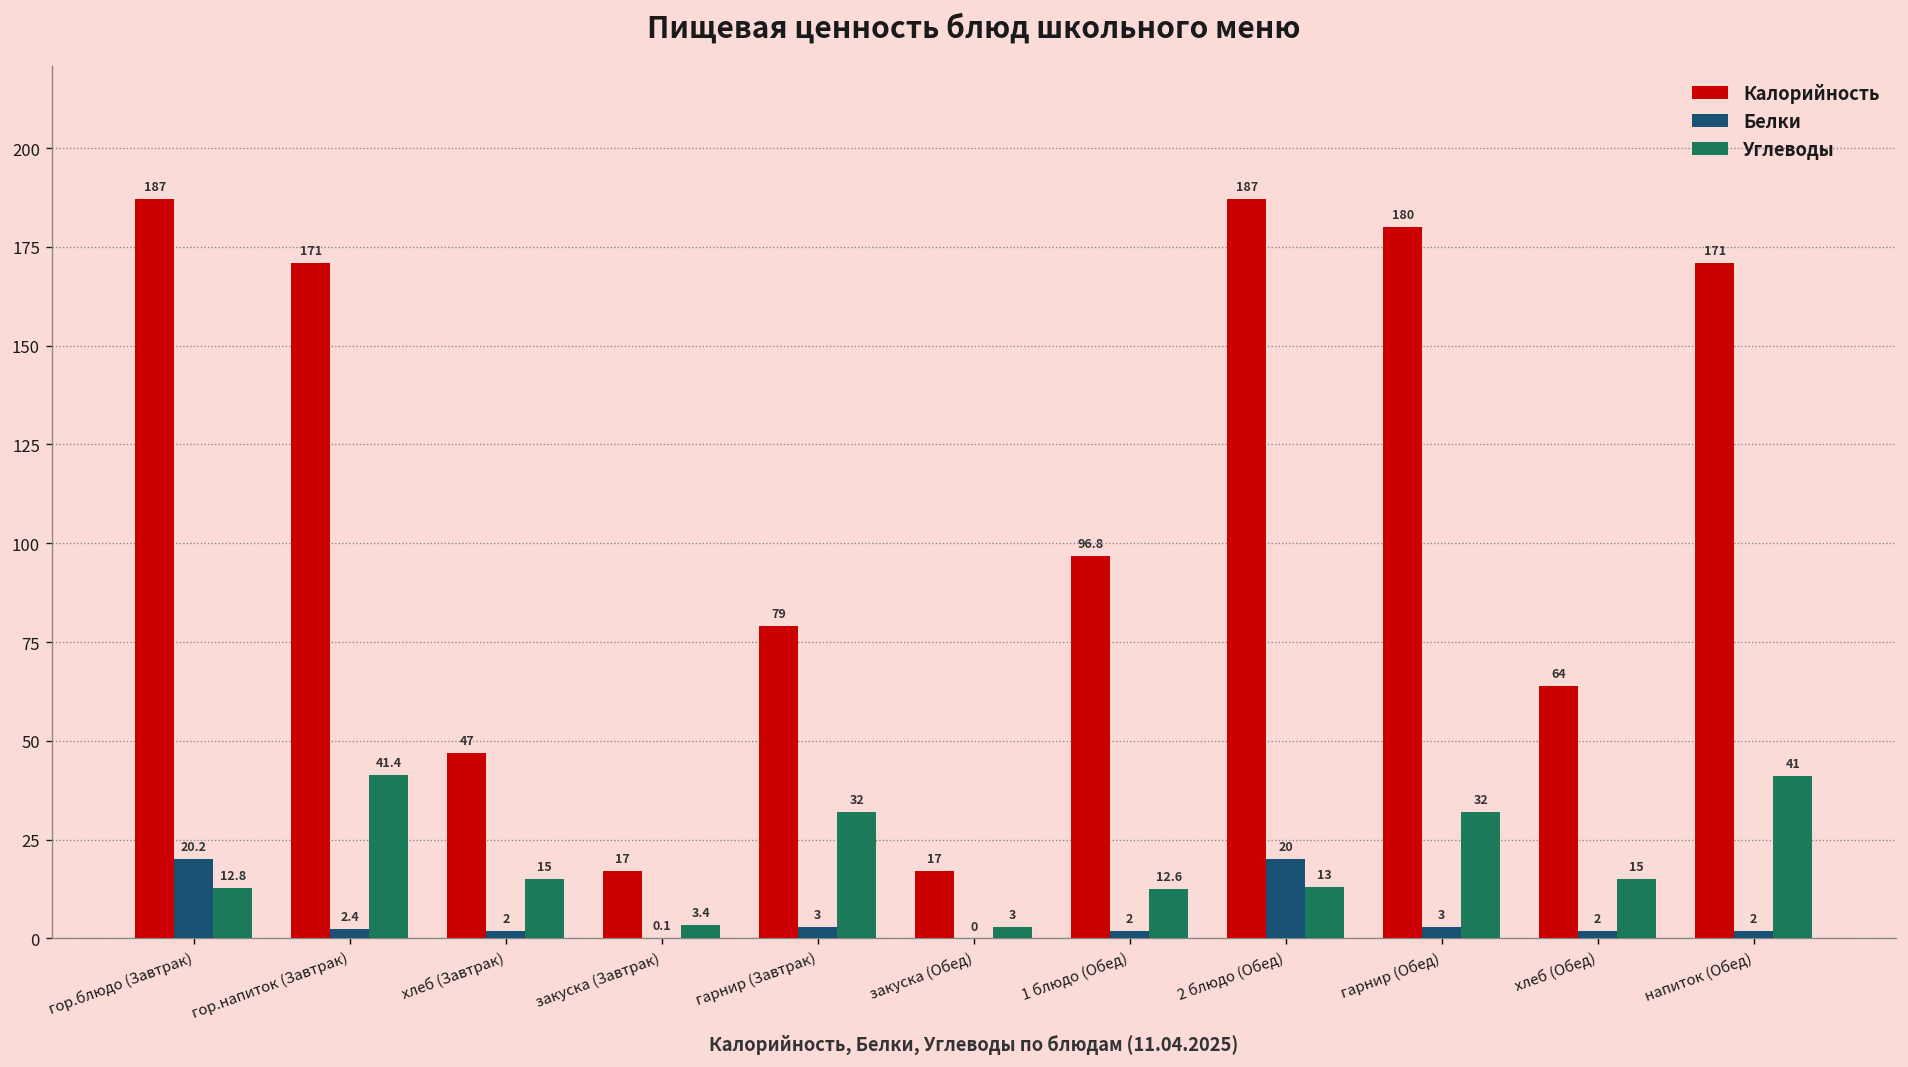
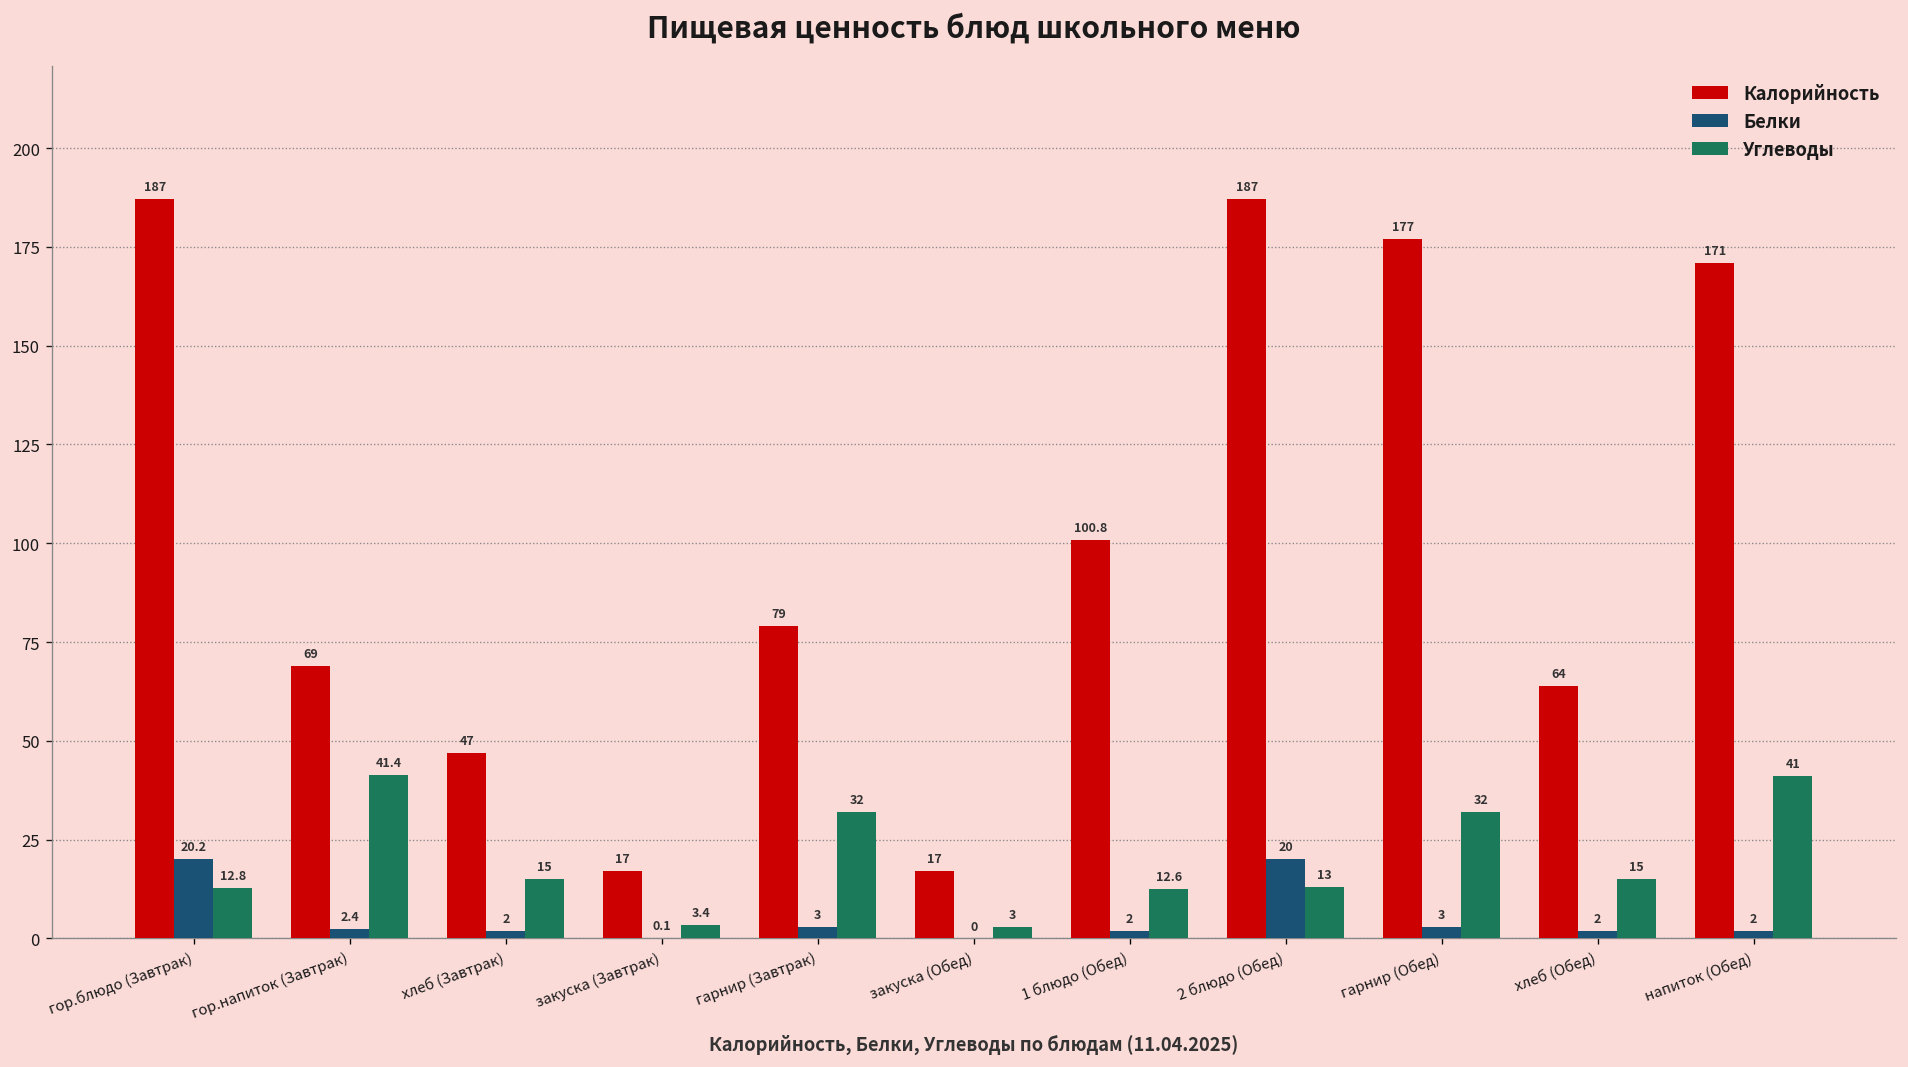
  {
    "Калорийность": {
      "гор.блюдо (Завтрак)": 187,
-     "гор.напиток (Завтрак)": 171,
+     "гор.напиток (Завтрак)": 69,
      "хлеб (Завтрак)": 47,
      "закуска (Завтрак)": 17,
      "гарнир (Завтрак)": 79,
      "закуска (Обед)": 17,
-     "1 блюдо (Обед)": 96.8,
+     "1 блюдо (Обед)": 100.8,
      "2 блюдо (Обед)": 187,
-     "гарнир (Обед)": 180,
+     "гарнир (Обед)": 177,
      "хлеб (Обед)": 64,
      "напиток (Обед)": 171
    }
  }
